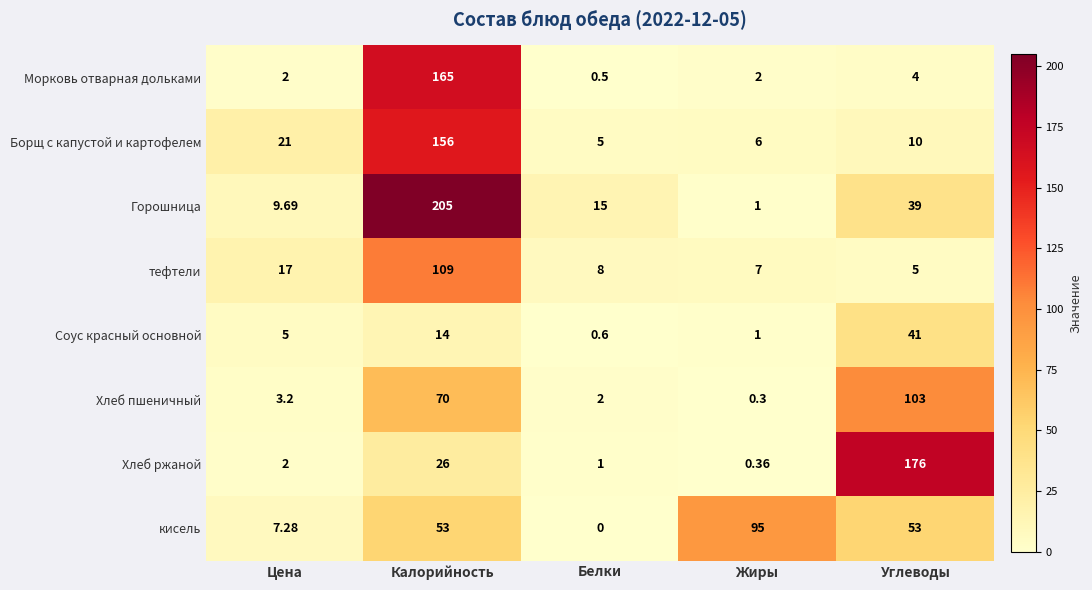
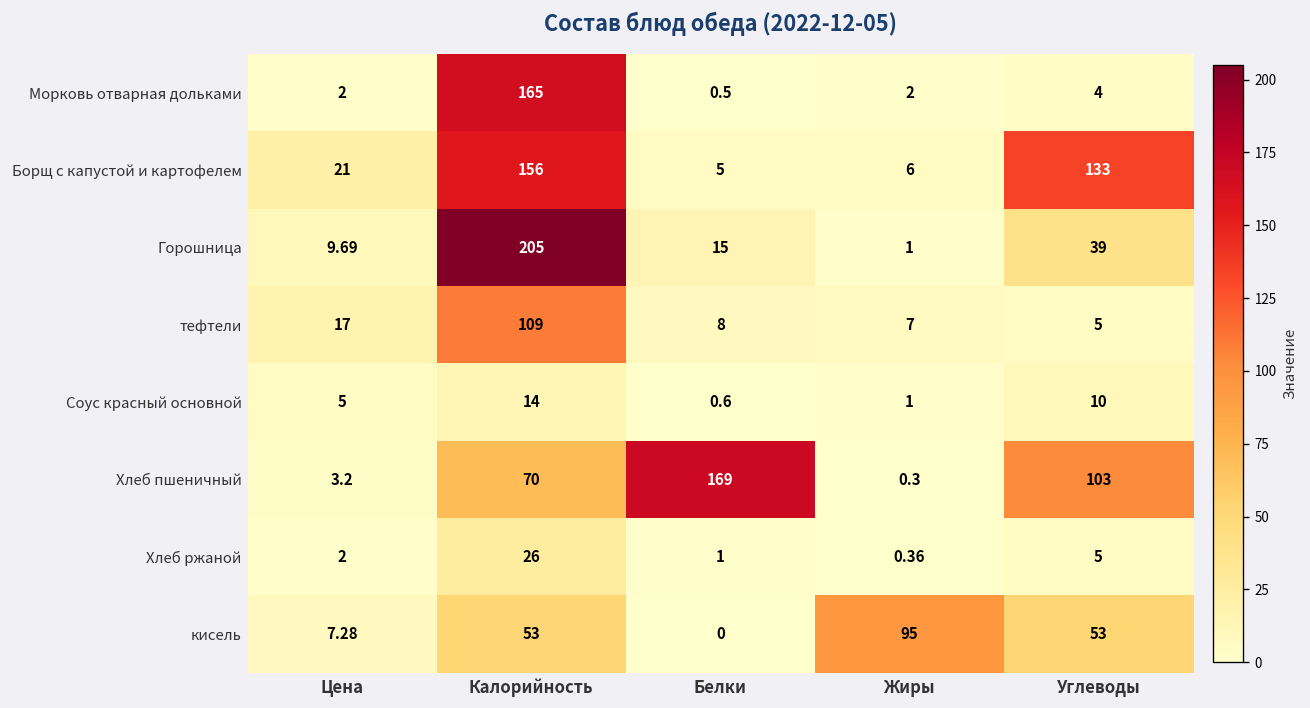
  {
    "Морковь отварная дольками": {
      "Цена": 2,
      "Калорийность": 165,
      "Белки": 0.5,
      "Жиры": 2,
      "Углеводы": 4
    },
    "Борщ с капустой и картофелем": {
      "Цена": 21,
      "Калорийность": 156,
      "Белки": 5,
      "Жиры": 6,
-     "Углеводы": 10
+     "Углеводы": 133
    },
    "Горошница": {
      "Цена": 9.69,
      "Калорийность": 205,
      "Белки": 15,
      "Жиры": 1,
      "Углеводы": 39
    },
    "тефтели": {
      "Цена": 17,
      "Калорийность": 109,
      "Белки": 8,
      "Жиры": 7,
      "Углеводы": 5
    },
    "Соус красный основной": {
      "Цена": 5,
      "Калорийность": 14,
      "Белки": 0.6,
      "Жиры": 1,
-     "Углеводы": 41
+     "Углеводы": 10
    },
    "Хлеб пшеничный": {
      "Цена": 3.2,
      "Калорийность": 70,
-     "Белки": 2,
+     "Белки": 169,
      "Жиры": 0.3,
      "Углеводы": 103
    },
    "Хлеб ржаной": {
      "Цена": 2,
      "Калорийность": 26,
      "Белки": 1,
      "Жиры": 0.36,
-     "Углеводы": 176
+     "Углеводы": 5
    },
    "кисель": {
      "Цена": 7.28,
      "Калорийность": 53,
      "Белки": 0,
      "Жиры": 95,
      "Углеводы": 53
    }
  }
